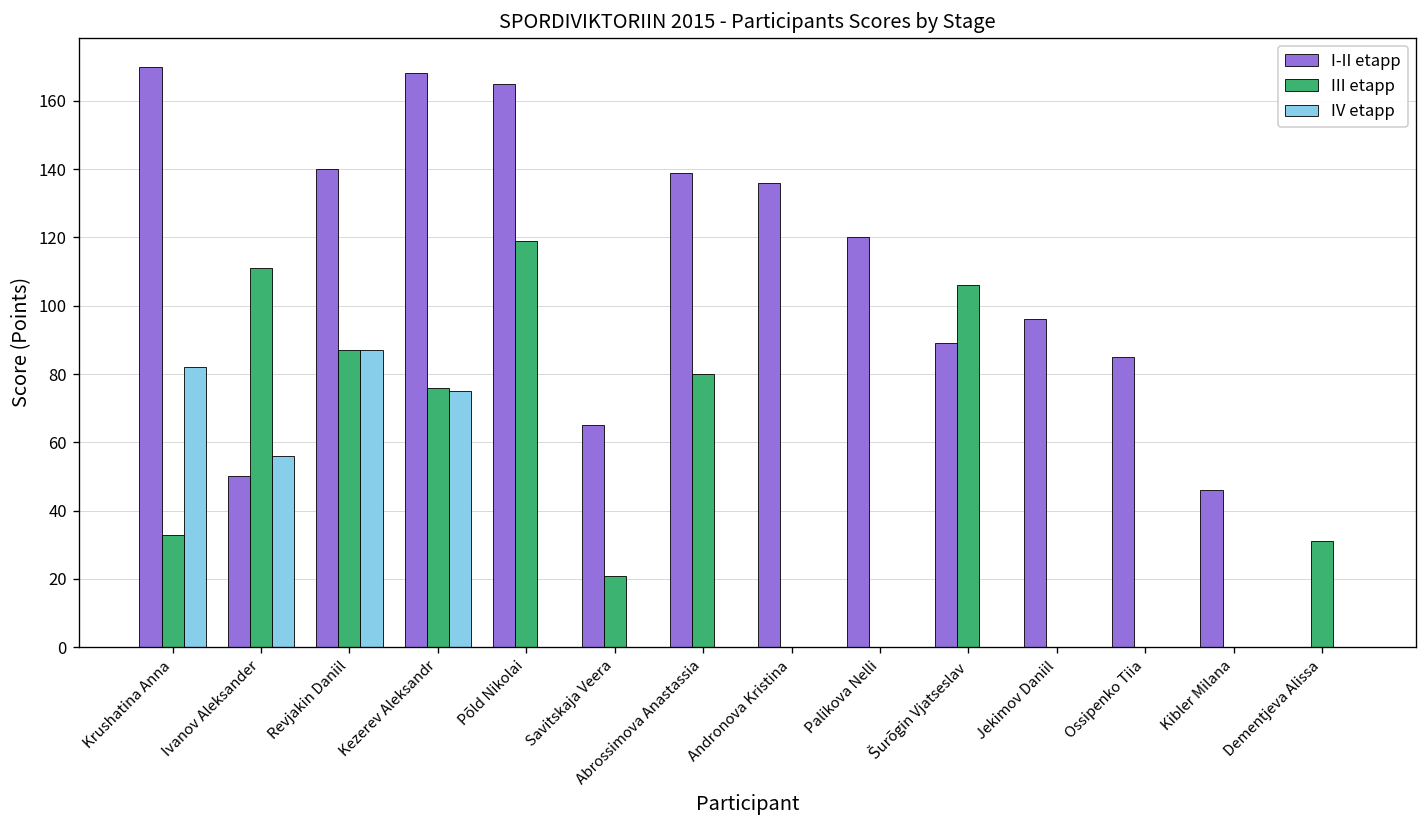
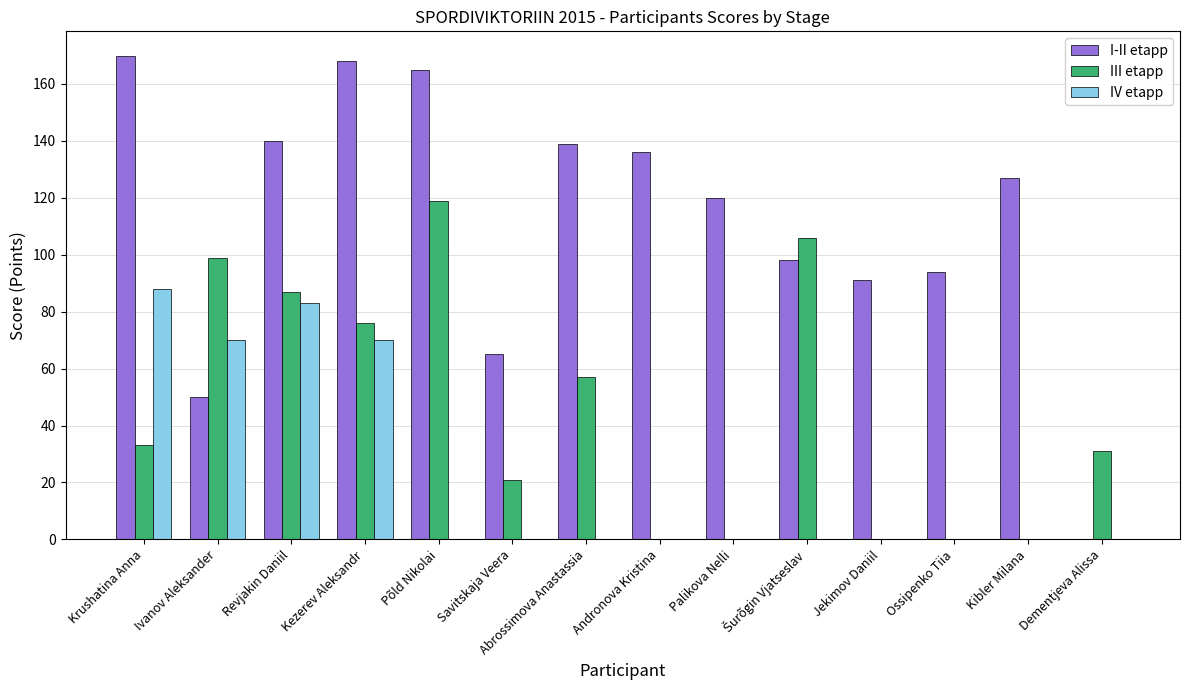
  {
    "I-II etapp": {
      "Krushatina Anna": 170,
      "Ivanov Aleksander": 50,
      "Revjakin Daniil": 140,
      "Kezerev Aleksandr": 168,
      "Põld Nikolai": 165,
      "Savitskaja Veera": 65,
      "Abrossimova Anastassia": 139,
      "Andronova Kristina": 136,
      "Palikova Nelli": 120,
-     "Šurõgin Vjatseslav": 89,
-     "Jekimov Daniil": 96,
-     "Ossipenko Tiia": 85,
-     "Kibler Milana": 46,
+     "Šurõgin Vjatseslav": 98,
+     "Jekimov Daniil": 91,
+     "Ossipenko Tiia": 94,
+     "Kibler Milana": 127,
      "Dementjeva Alissa": 0
    },
    "III etapp": {
      "Krushatina Anna": 33,
-     "Ivanov Aleksander": 111,
+     "Ivanov Aleksander": 99,
      "Revjakin Daniil": 87,
      "Kezerev Aleksandr": 76,
      "Põld Nikolai": 119,
      "Savitskaja Veera": 21,
-     "Abrossimova Anastassia": 80,
+     "Abrossimova Anastassia": 57,
      "Andronova Kristina": 0,
      "Palikova Nelli": 0,
      "Šurõgin Vjatseslav": 106,
      "Jekimov Daniil": 0,
      "Ossipenko Tiia": 0,
      "Kibler Milana": 0,
      "Dementjeva Alissa": 31
    },
    "IV etapp": {
-     "Krushatina Anna": 82,
-     "Ivanov Aleksander": 56,
-     "Revjakin Daniil": 87,
-     "Kezerev Aleksandr": 75,
+     "Krushatina Anna": 88,
+     "Ivanov Aleksander": 70,
+     "Revjakin Daniil": 83,
+     "Kezerev Aleksandr": 70,
      "Põld Nikolai": 0,
      "Savitskaja Veera": 0,
      "Abrossimova Anastassia": 0,
      "Andronova Kristina": 0,
      "Palikova Nelli": 0,
      "Šurõgin Vjatseslav": 0,
      "Jekimov Daniil": 0,
      "Ossipenko Tiia": 0,
      "Kibler Milana": 0,
      "Dementjeva Alissa": 0
    }
  }
